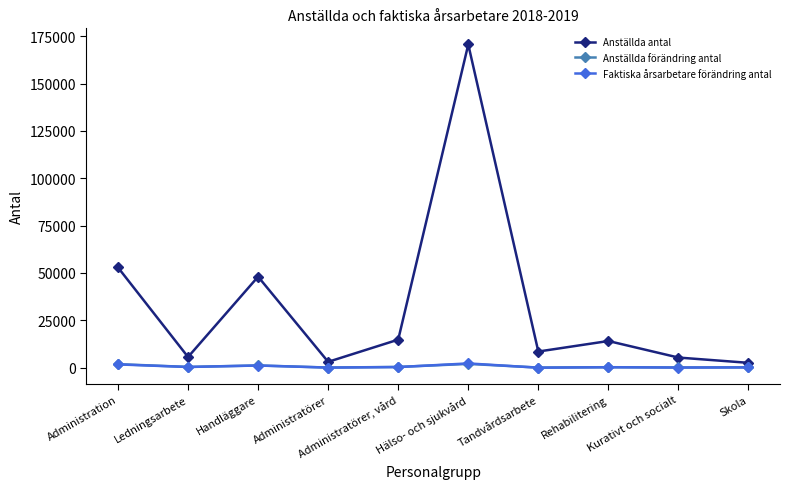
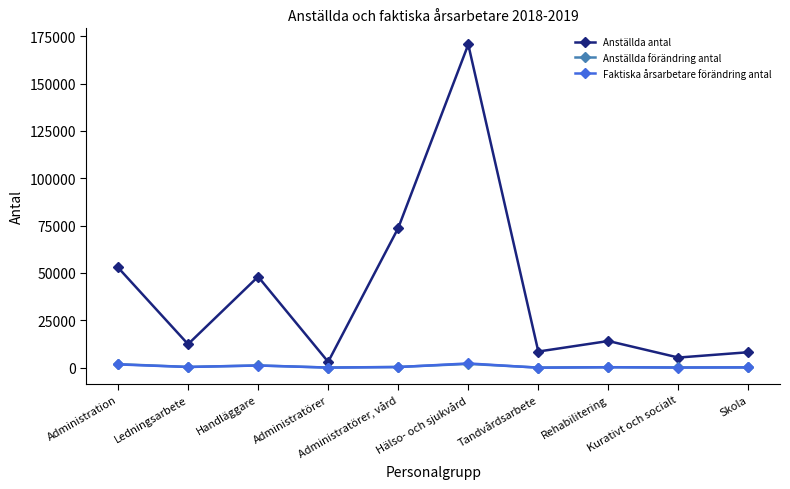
  {
    "Anställda antal": {
      "Administration": 53000,
-     "Ledningsarbete": 6000,
+     "Ledningsarbete": 12000,
      "Handläggare": 48000,
      "Administratörer": 3000,
-     "Administratörer, vård": 15000,
+     "Administratörer, vård": 74000,
      "Hälso- och sjukvård": 171000,
      "Tandvårdsarbete": 8000,
      "Rehabilitering": 14000,
      "Kurativt och socialt": 5000,
-     "Skola": 3000
+     "Skola": 8000
    }
  }
